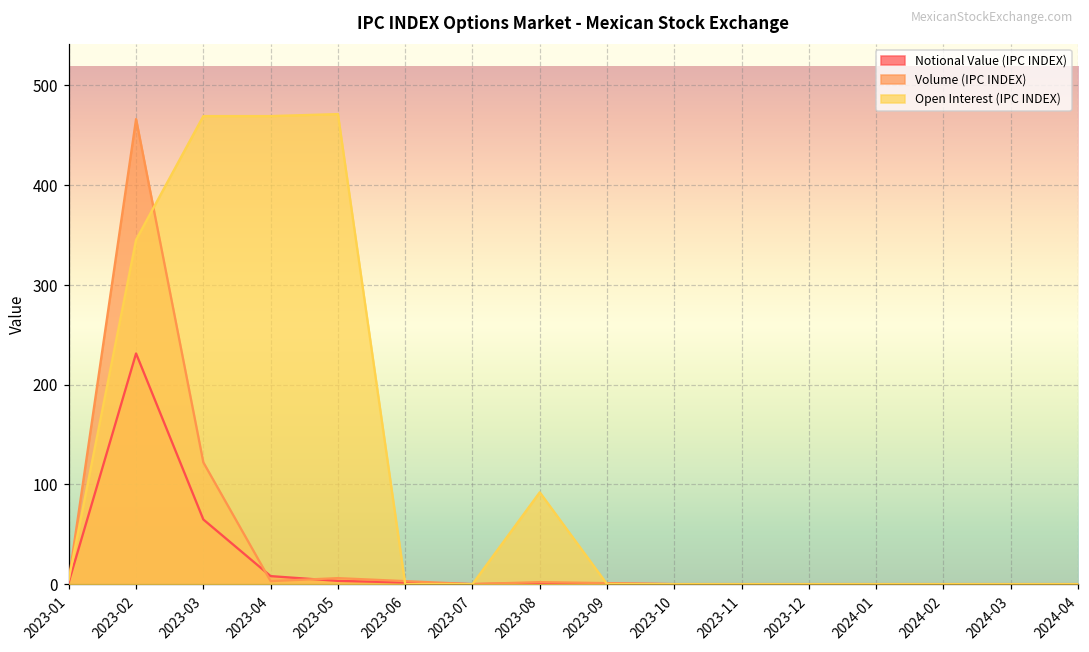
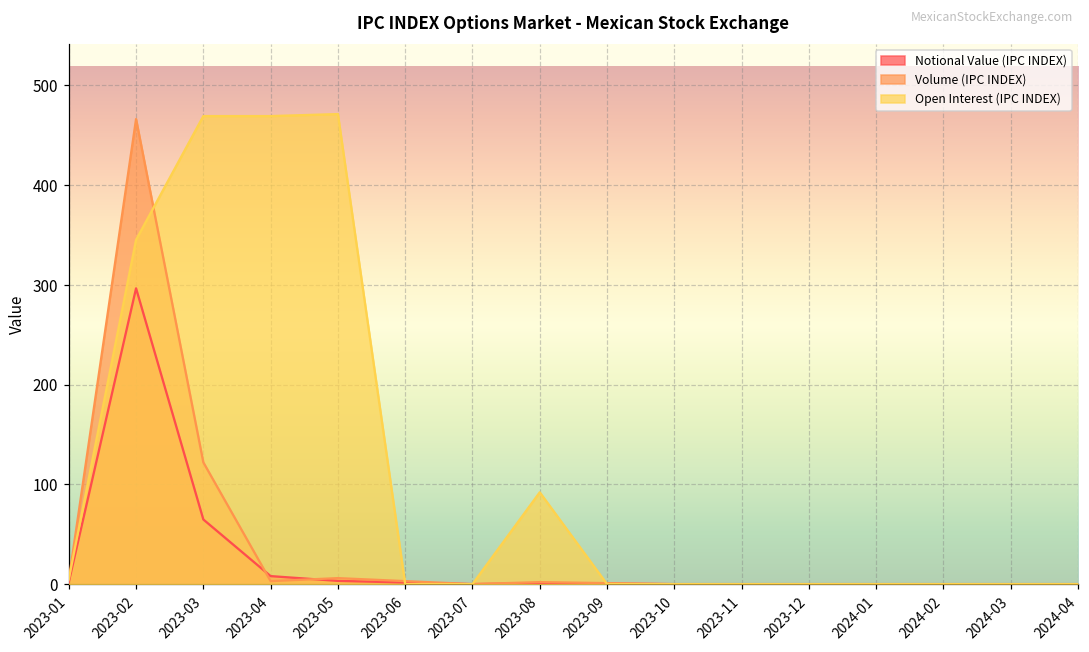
  {
    "Notional Value (IPC INDEX)": {
-     "2023-02": 230,
+     "2023-02": 300,
      "2023-03": 60,
      "2023-04": 10,
      "2023-05": 0
    },
    "Volume (IPC INDEX)": {
      "2023-02": 470,
      "2023-03": 120,
      "2023-04": 0,
      "2023-05": 10
    },
    "Open Interest (IPC INDEX)": {
      "2023-02": 350,
      "2023-03": 470,
      "2023-04": 470,
      "2023-05": 470,
      "2023-08": 90
    }
  }
